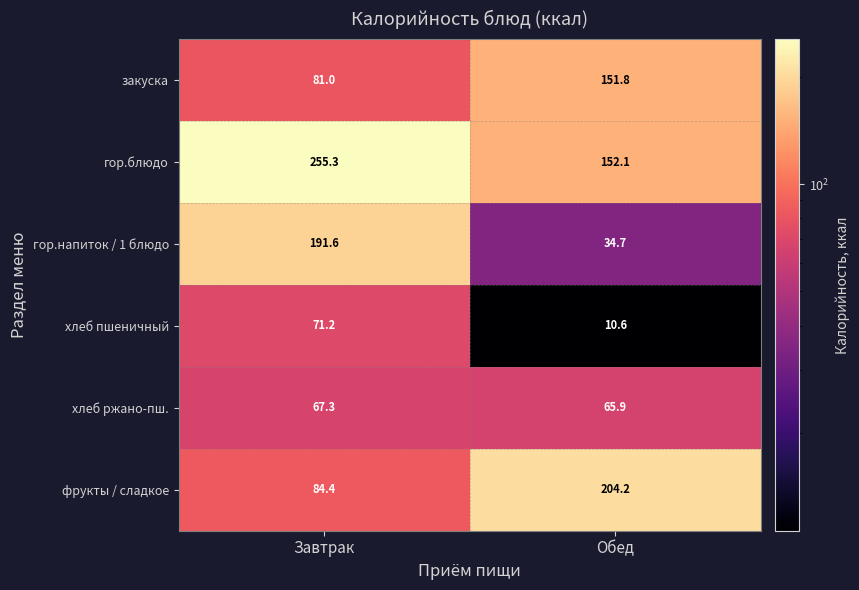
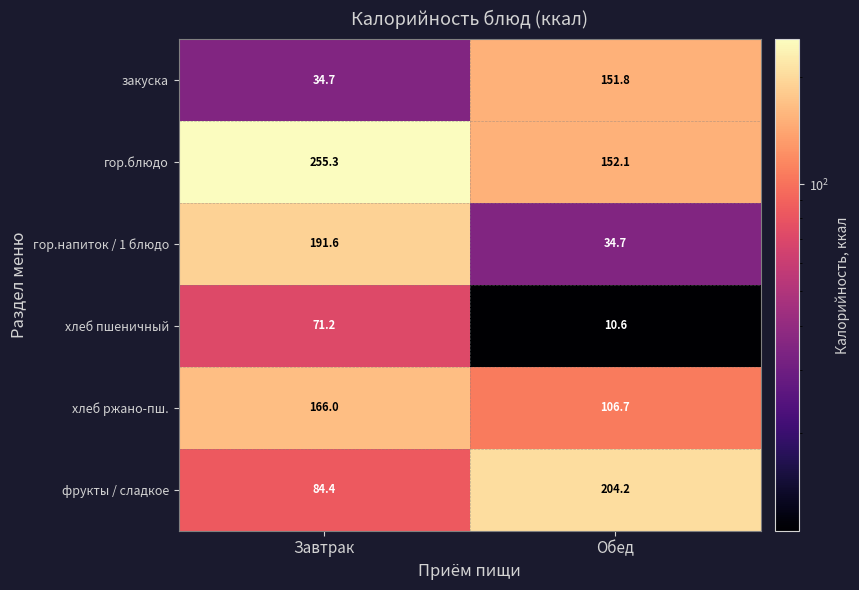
  {
    "закуска": {
-     "Завтрак": 81.0,
+     "Завтрак": 34.7,
      "Обед": 151.8
    },
    "гор.блюдо": {
      "Завтрак": 255.3,
      "Обед": 152.1
    },
    "гор.напиток / 1 блюдо": {
      "Завтрак": 191.6,
      "Обед": 34.7
    },
    "хлеб пшеничный": {
      "Завтрак": 71.2,
      "Обед": 10.6
    },
    "хлеб ржано-пш.": {
-     "Завтрак": 67.3,
-     "Обед": 65.9
+     "Завтрак": 166.0,
+     "Обед": 106.7
    },
    "фрукты / сладкое": {
      "Завтрак": 84.4,
      "Обед": 204.2
    }
  }
